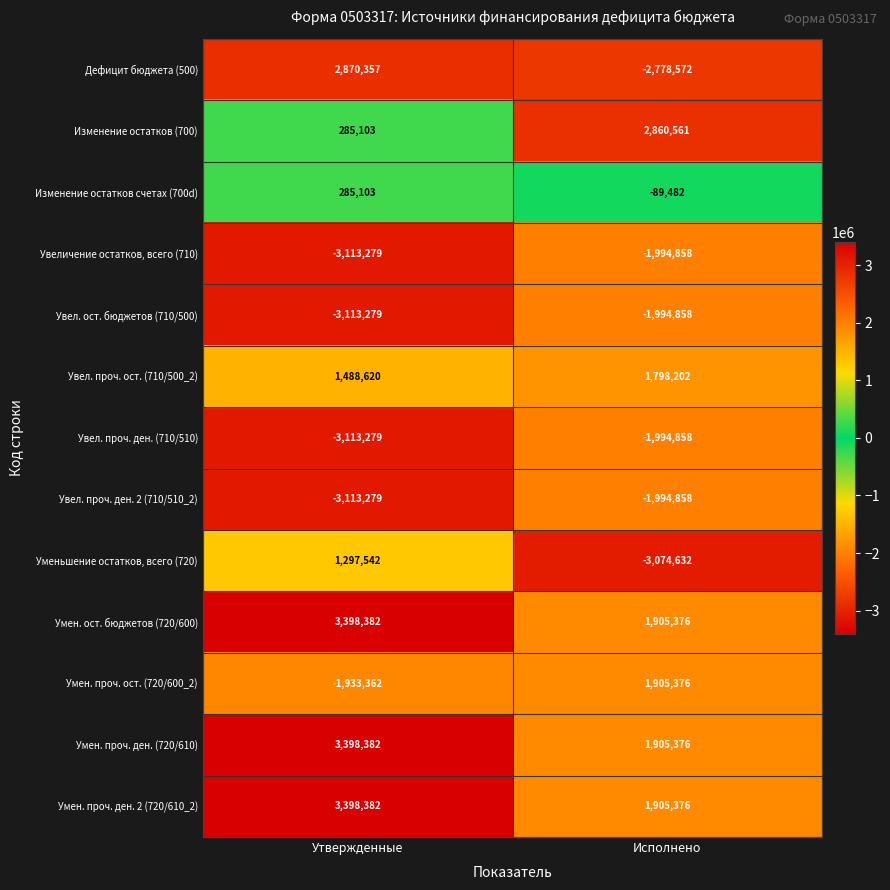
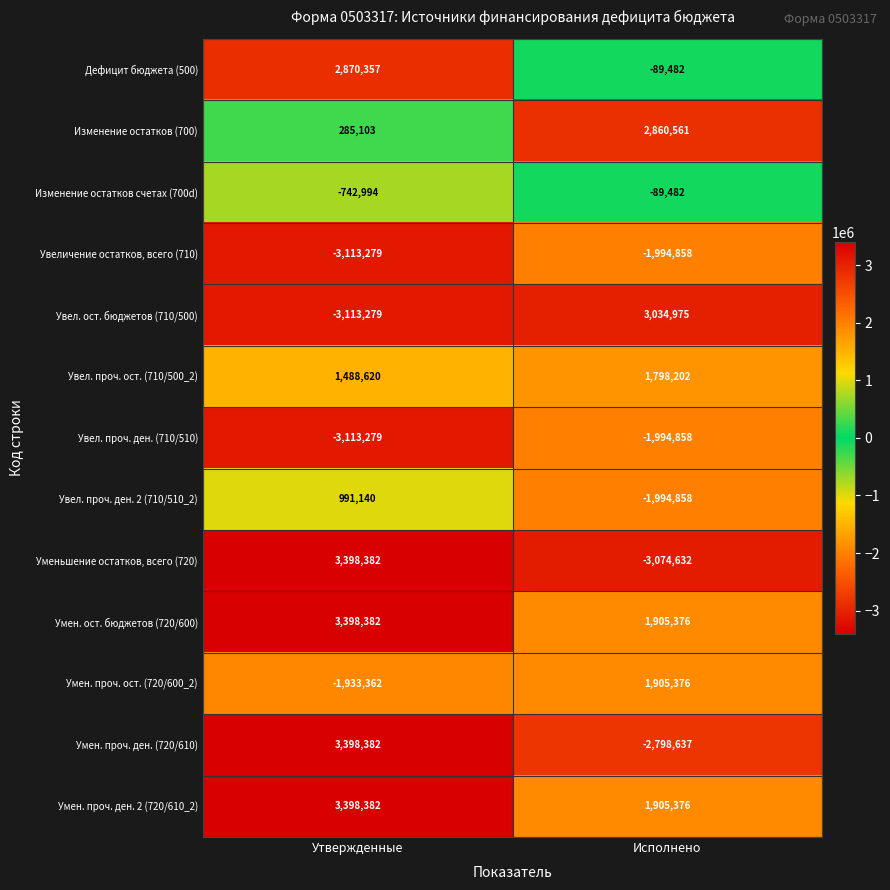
  {
    "Дефицит бюджета (500)": {
      "Утвержденные": "2,870,357",
-     "Исполнено": "-2,778,572"
+     "Исполнено": "-89,482"
    },
    "Изменение остатков (700)": {
      "Утвержденные": "285,103",
      "Исполнено": "2,860,561"
    },
    "Изменение остатков счетах (700d)": {
-     "Утвержденные": "285,103",
+     "Утвержденные": "-742,994",
      "Исполнено": "-89,482"
    },
    "Увеличение остатков, всего (710)": {
      "Утвержденные": "-3,113,279",
      "Исполнено": "-1,994,858"
    },
    "Увел. ост. бюджетов (710/500)": {
      "Утвержденные": "-3,113,279",
-     "Исполнено": "-1,994,858"
+     "Исполнено": "3,034,975"
    },
    "Увел. проч. ост. (710/500_2)": {
      "Утвержденные": "1,488,620",
      "Исполнено": "1,798,202"
    },
    "Увел. проч. ден. (710/510)": {
      "Утвержденные": "-3,113,279",
      "Исполнено": "-1,994,858"
    },
    "Увел. проч. ден. 2 (710/510_2)": {
-     "Утвержденные": "-3,113,279",
+     "Утвержденные": "991,140",
      "Исполнено": "-1,994,858"
    },
    "Уменьшение остатков, всего (720)": {
-     "Утвержденные": "1,297,542",
+     "Утвержденные": "3,398,382",
      "Исполнено": "-3,074,632"
    },
    "Умен. ост. бюджетов (720/600)": {
      "Утвержденные": "3,398,382",
      "Исполнено": "1,905,376"
    },
    "Умен. проч. ост. (720/600_2)": {
      "Утвержденные": "-1,933,362",
      "Исполнено": "1,905,376"
    },
    "Умен. проч. ден. (720/610)": {
      "Утвержденные": "3,398,382",
-     "Исполнено": "1,905,376"
+     "Исполнено": "-2,798,637"
    },
    "Умен. проч. ден. 2 (720/610_2)": {
      "Утвержденные": "3,398,382",
      "Исполнено": "1,905,376"
    }
  }
